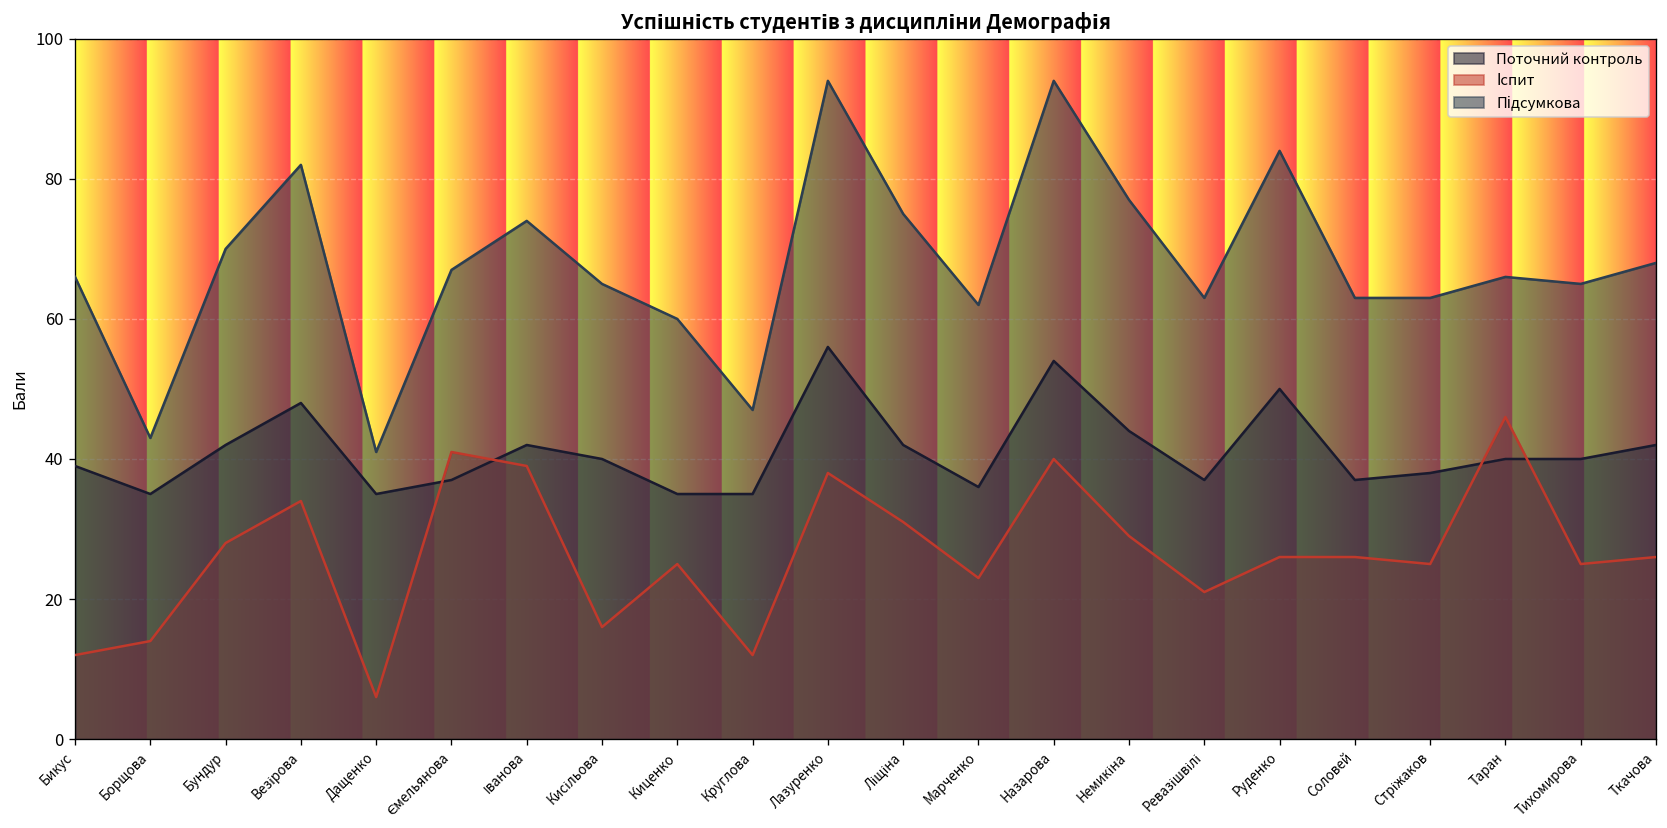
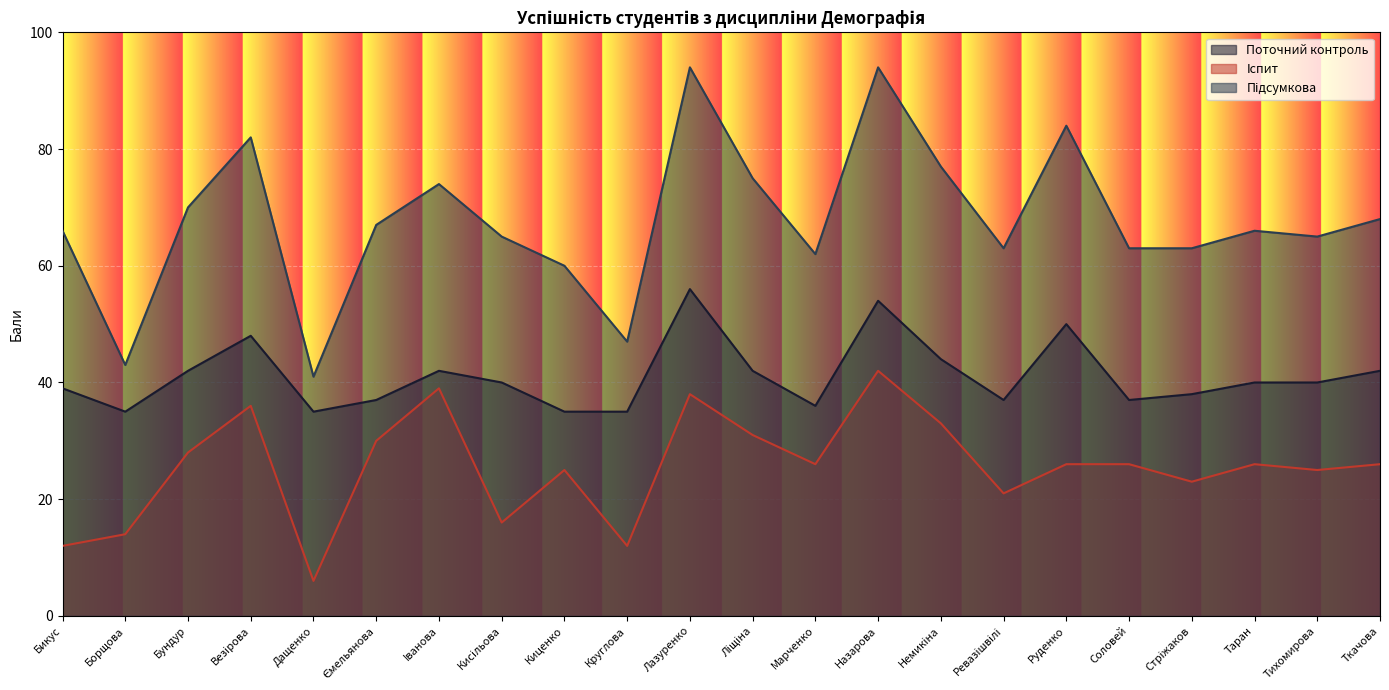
  {
    "Іспит": {
      "Бикус": 12,
      "Борщова": 14,
      "Бундур": 28,
-     "Везірова": 34,
+     "Везірова": 36,
      "Дащенко": 6,
-     "Ємельянова": 41,
+     "Ємельянова": 30,
      "Іванова": 39,
      "Кисільова": 16,
      "Киценко": 25,
      "Круглова": 12,
      "Лазуренко": 38,
      "Ліщіна": 31,
-     "Марченко": 23,
-     "Назарова": 40,
-     "Немикіна": 29,
+     "Марченко": 26,
+     "Назарова": 42,
+     "Немикіна": 33,
      "Ревазішвілі": 21,
      "Руденко": 26,
      "Соловей": 26,
-     "Стріжаков": 25,
-     "Таран": 46,
+     "Стріжаков": 23,
+     "Таран": 26,
      "Тихомирова": 25,
      "Ткачова": 26
    }
  }
